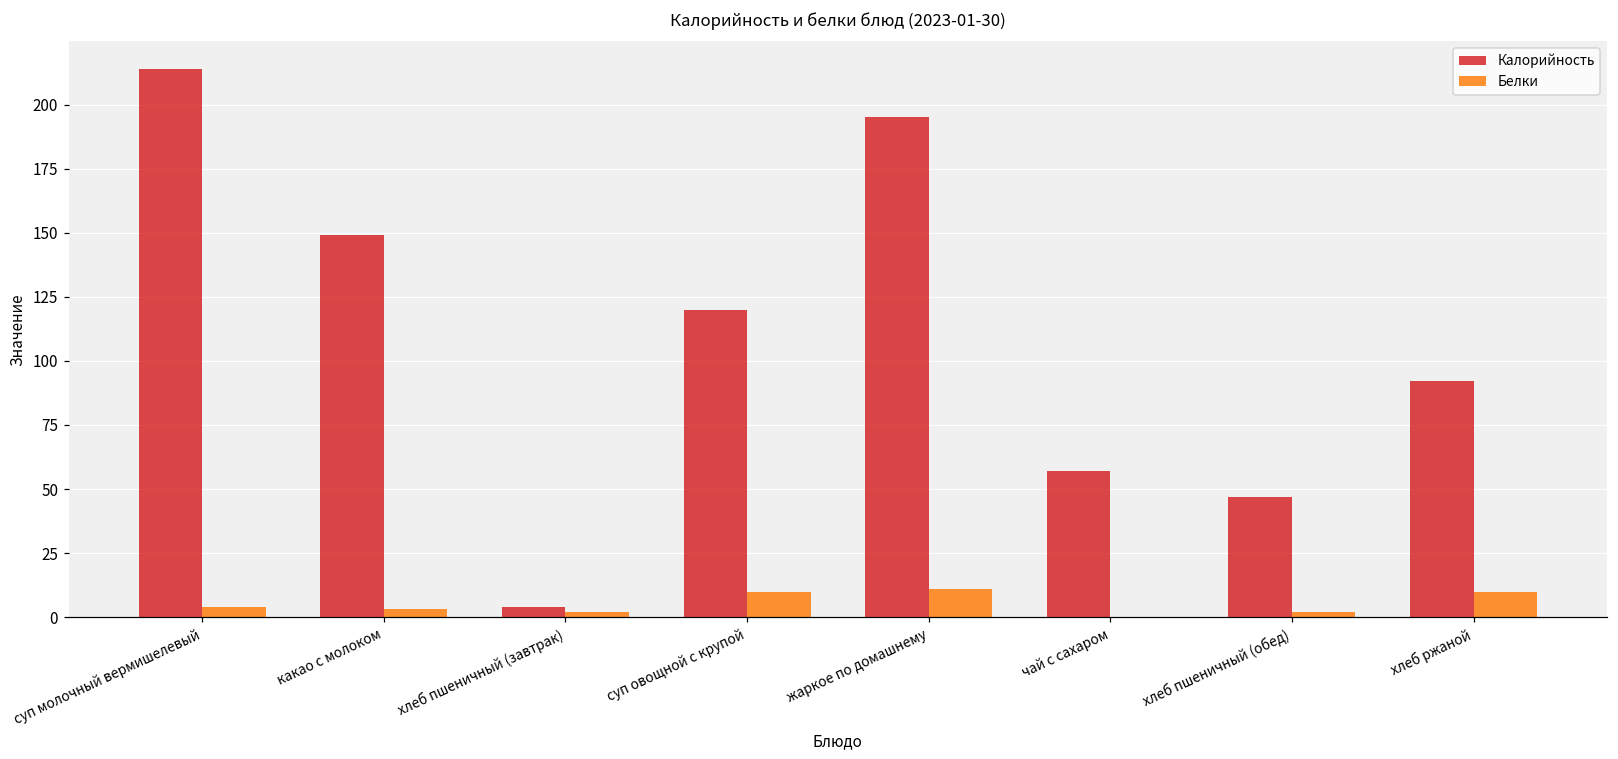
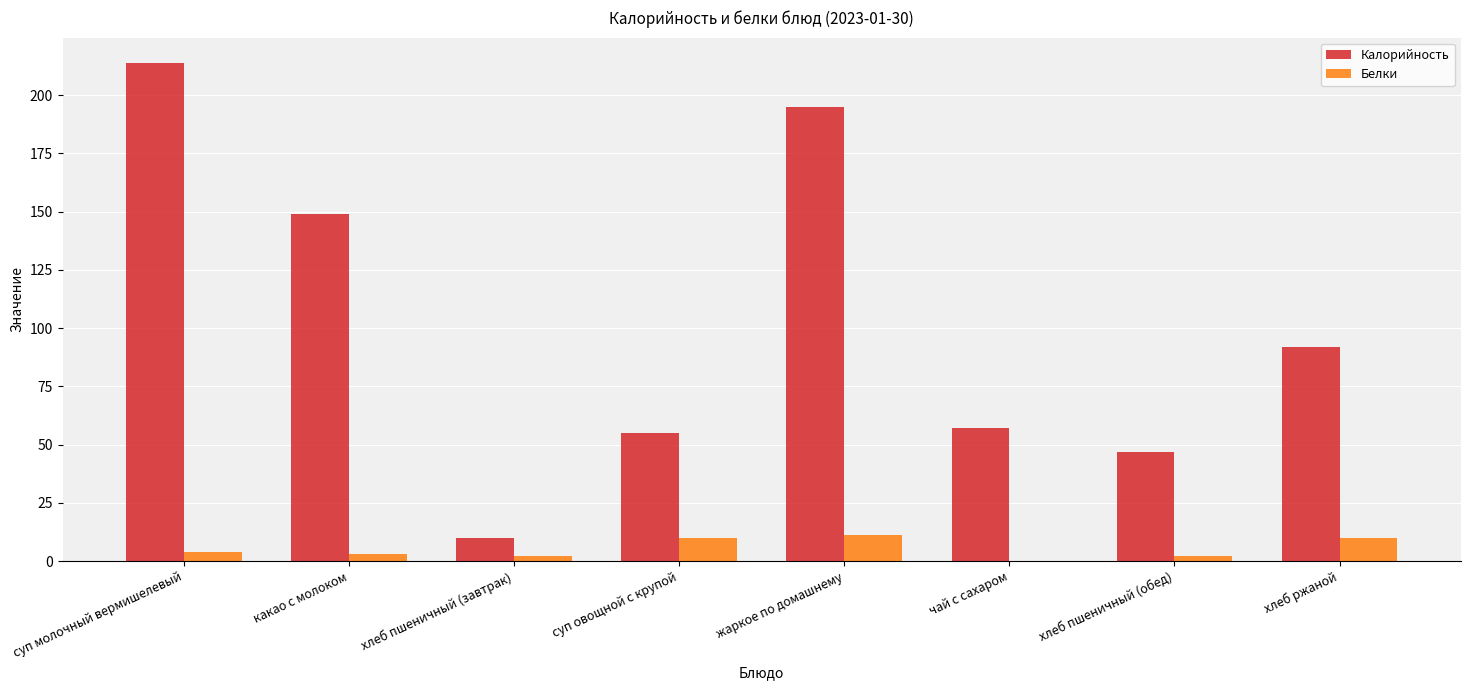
  {
    "Калорийность": {
      "суп молочный вермишелевый": 214,
      "какао с молоком": 149,
-     "хлеб пшеничный (завтрак)": 4,
-     "суп овощной с крупой": 120,
+     "хлеб пшеничный (завтрак)": 10,
+     "суп овощной с крупой": 55,
      "жаркое по домашнему": 195,
      "чай с сахаром": 57,
      "хлеб пшеничный (обед)": 47,
      "хлеб ржаной": 92
    },
    "Белки": {
      "суп молочный вермишелевый": 4,
      "какао с молоком": 3,
      "хлеб пшеничный (завтрак)": 2,
      "суп овощной с крупой": 10,
      "жаркое по домашнему": 11,
      "чай с сахаром": 0,
      "хлеб пшеничный (обед)": 2,
      "хлеб ржаной": 10
    }
  }
